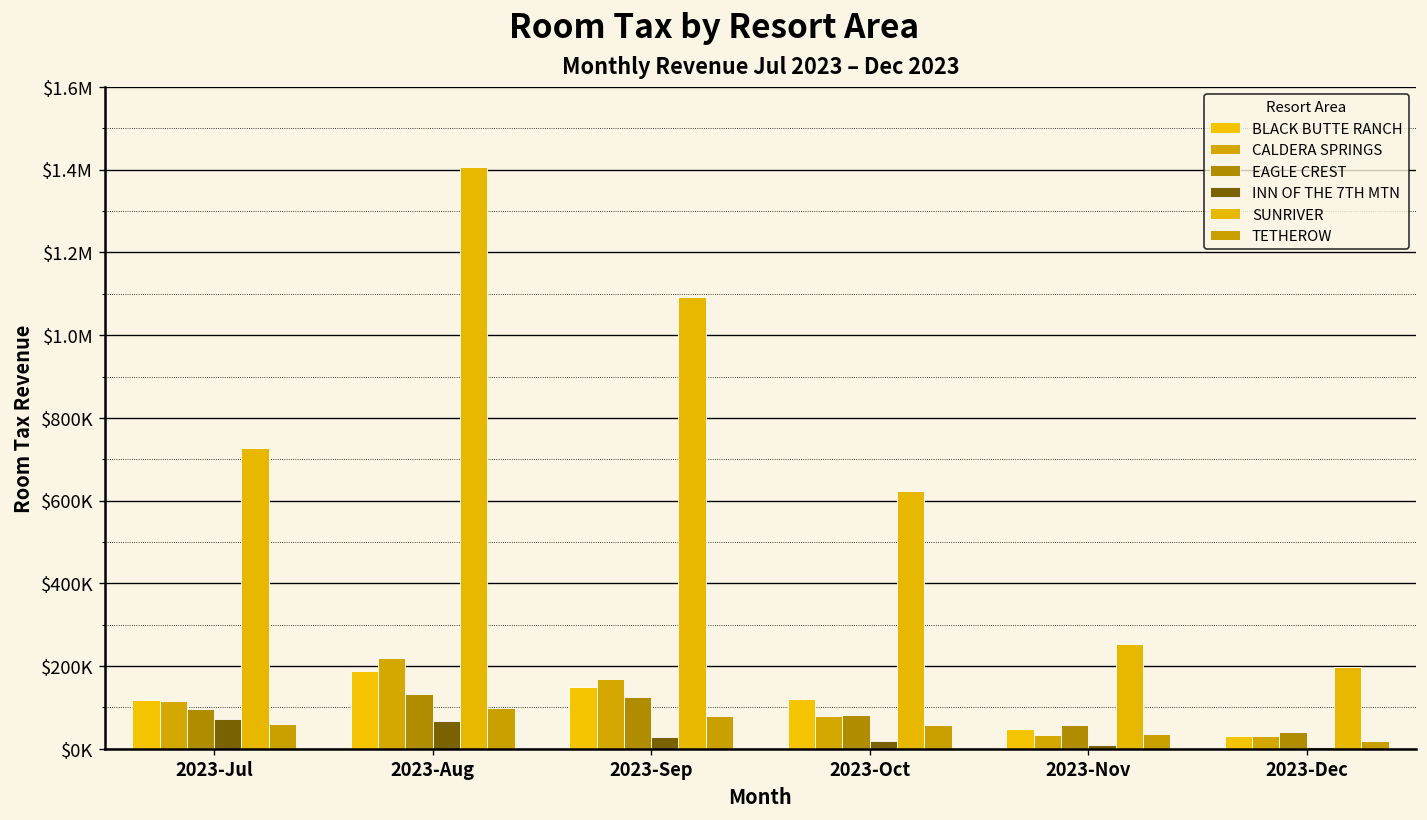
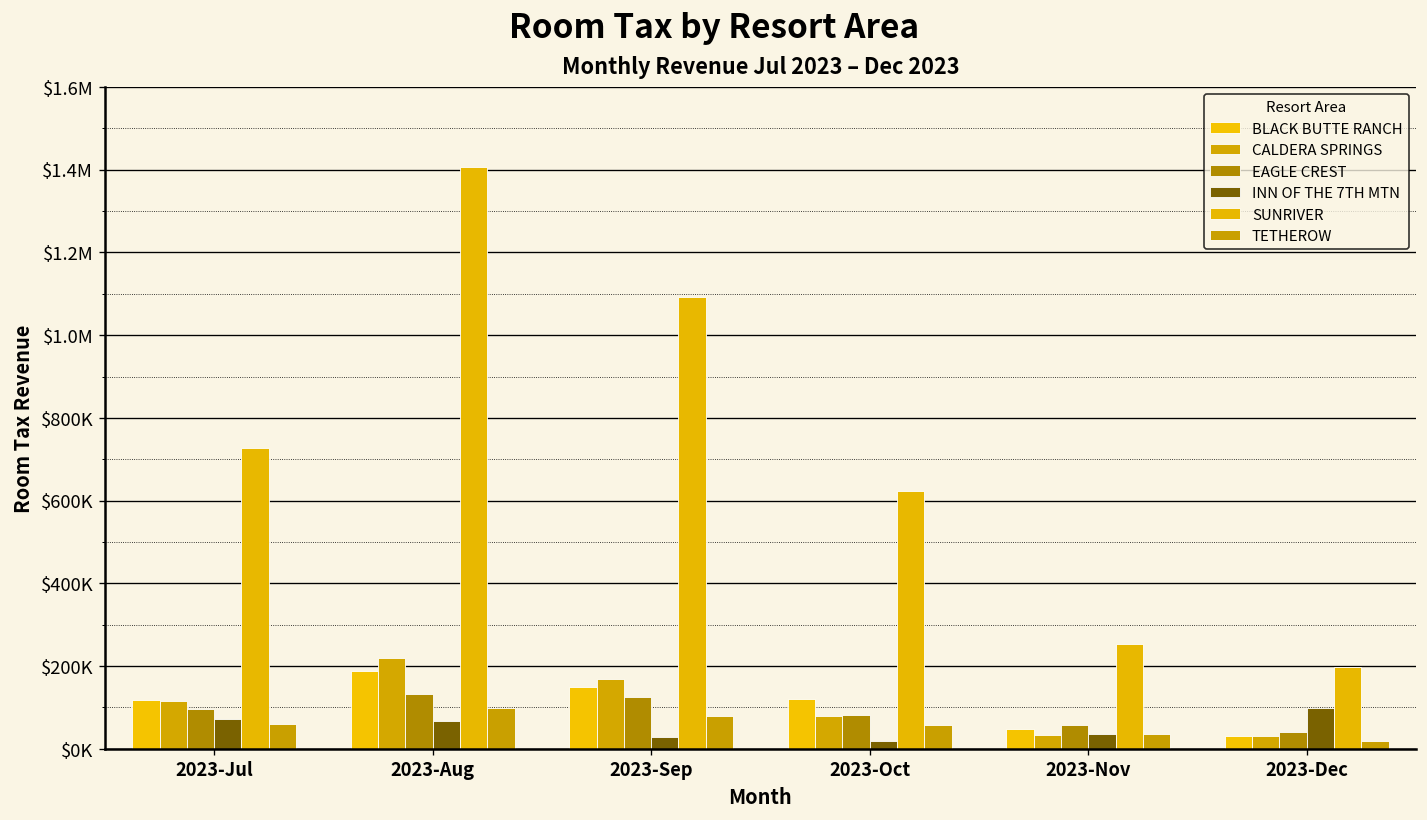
  {
    "INN OF THE 7TH MTN": {
      "2023-Jul": "$70000",
      "2023-Aug": "$70000",
      "2023-Sep": "$30000",
      "2023-Oct": "$20000",
-     "2023-Nov": "$10000",
-     "2023-Dec": "$10000"
+     "2023-Nov": "$40000",
+     "2023-Dec": "$100000"
    }
  }
